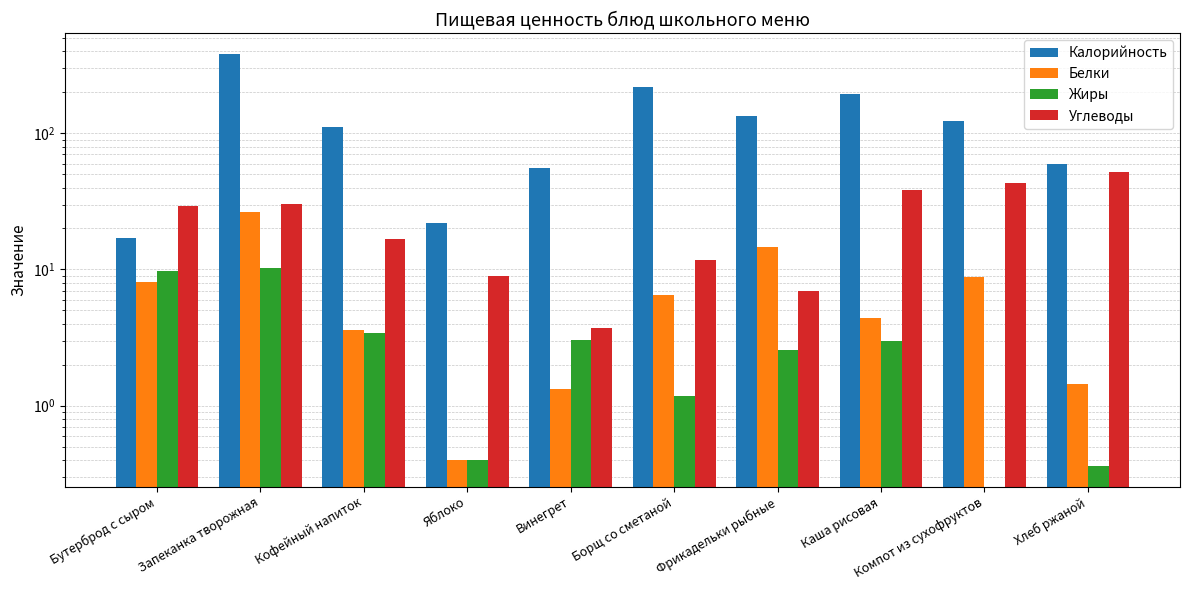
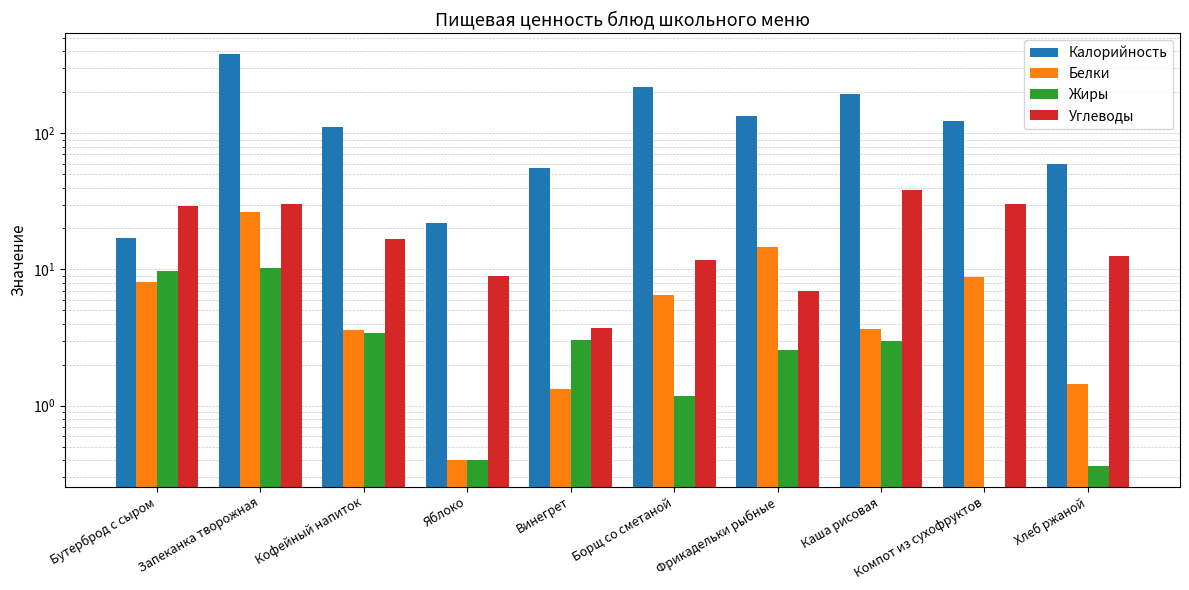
  {
    "Калорийность": {
      "Бутерброд с сыром": 17,
      "Запеканка творожная": 380,
      "Кофейный напиток": 110,
      "Яблоко": 22,
      "Винегрет": 55,
      "Борщ со сметаной": 220,
      "Фрикадельки рыбные": 130,
      "Каша рисовая": 190,
      "Компот из сухофруктов": 120,
      "Хлеб ржаной": 60
    },
    "Белки": {
      "Бутерброд с сыром": 8,
      "Запеканка творожная": 26,
      "Кофейный напиток": 3.6,
      "Яблоко": 0.4,
      "Винегрет": 1.3,
      "Борщ со сметаной": 6,
      "Фрикадельки рыбные": 15,
-     "Каша рисовая": 4.4,
+     "Каша рисовая": 3.7,
      "Компот из сухофруктов": 9,
      "Хлеб ржаной": 1.4
    },
    "Жиры": {
      "Бутерброд с сыром": 10,
      "Запеканка творожная": 10,
      "Кофейный напиток": 3.4,
      "Яблоко": 0.4,
      "Винегрет": 3.0,
      "Борщ со сметаной": 1.2,
      "Фрикадельки рыбные": 2.6,
      "Каша рисовая": 3.0,
      "Хлеб ржаной": 0.36
    },
    "Углеводы": {
      "Бутерброд с сыром": 29,
      "Запеканка творожная": 30,
      "Кофейный напиток": 17,
      "Яблоко": 9,
      "Винегрет": 3.7,
      "Борщ со сметаной": 12,
      "Фрикадельки рыбные": 7,
      "Каша рисовая": 38,
-     "Компот из сухофруктов": 43,
-     "Хлеб ржаной": 52
+     "Компот из сухофруктов": 30,
+     "Хлеб ржаной": 12
    }
  }
